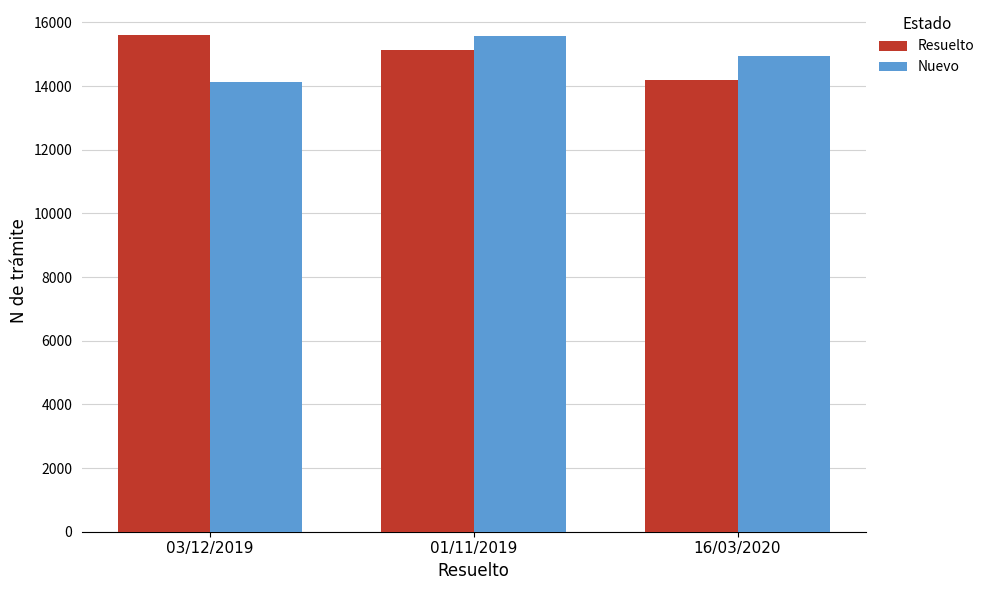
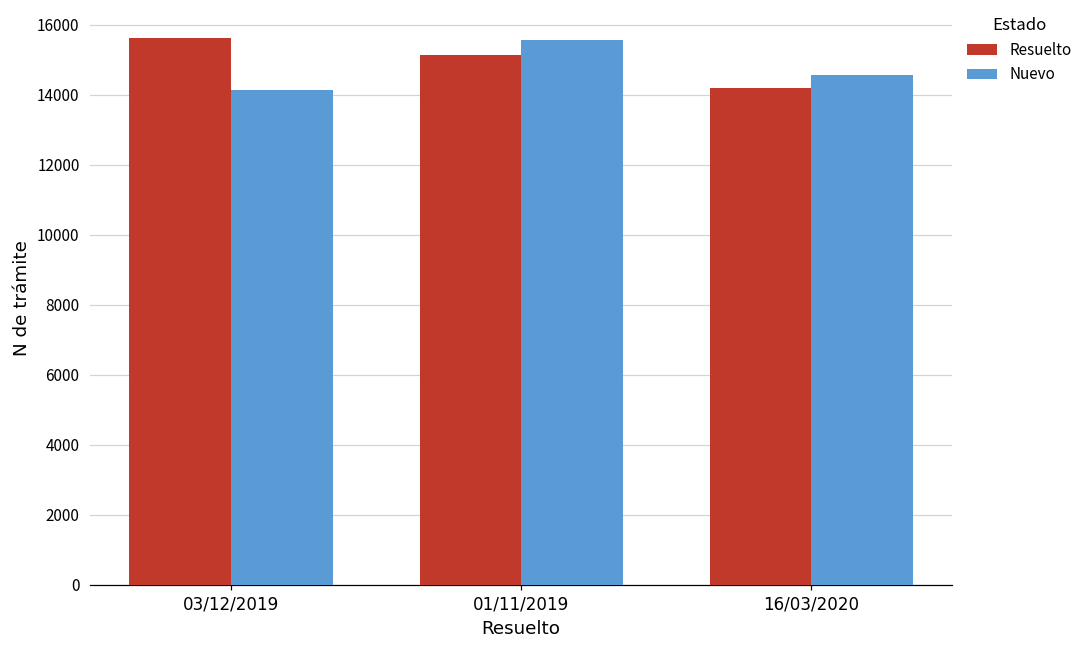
  {
    "Resuelto": {
      "03/12/2019": 15600,
      "01/11/2019": 15100,
      "16/03/2020": 14200
    },
    "Nuevo": {
      "03/12/2019": 14100,
      "01/11/2019": 15600,
-     "16/03/2020": 14900
+     "16/03/2020": 14600
    }
  }
